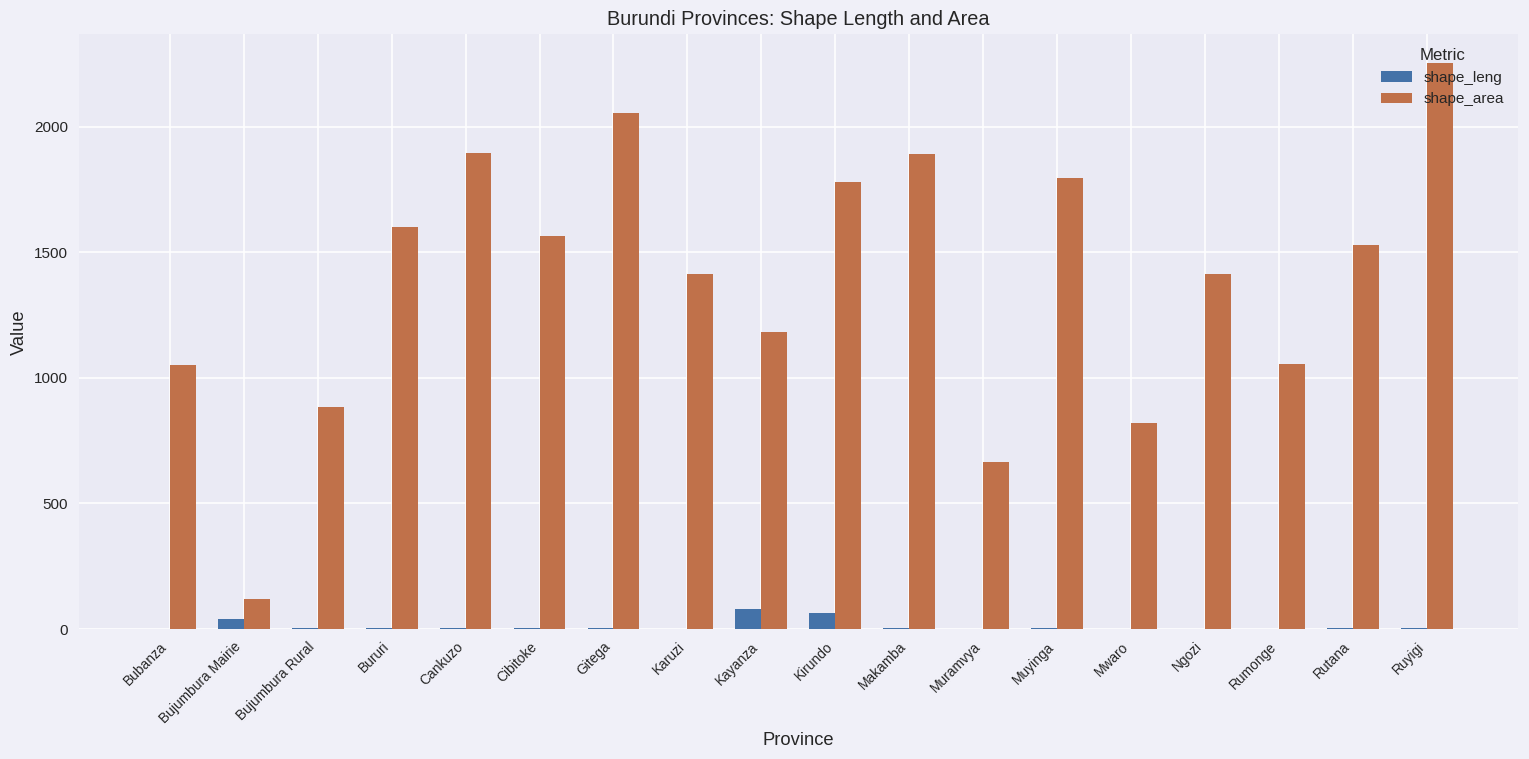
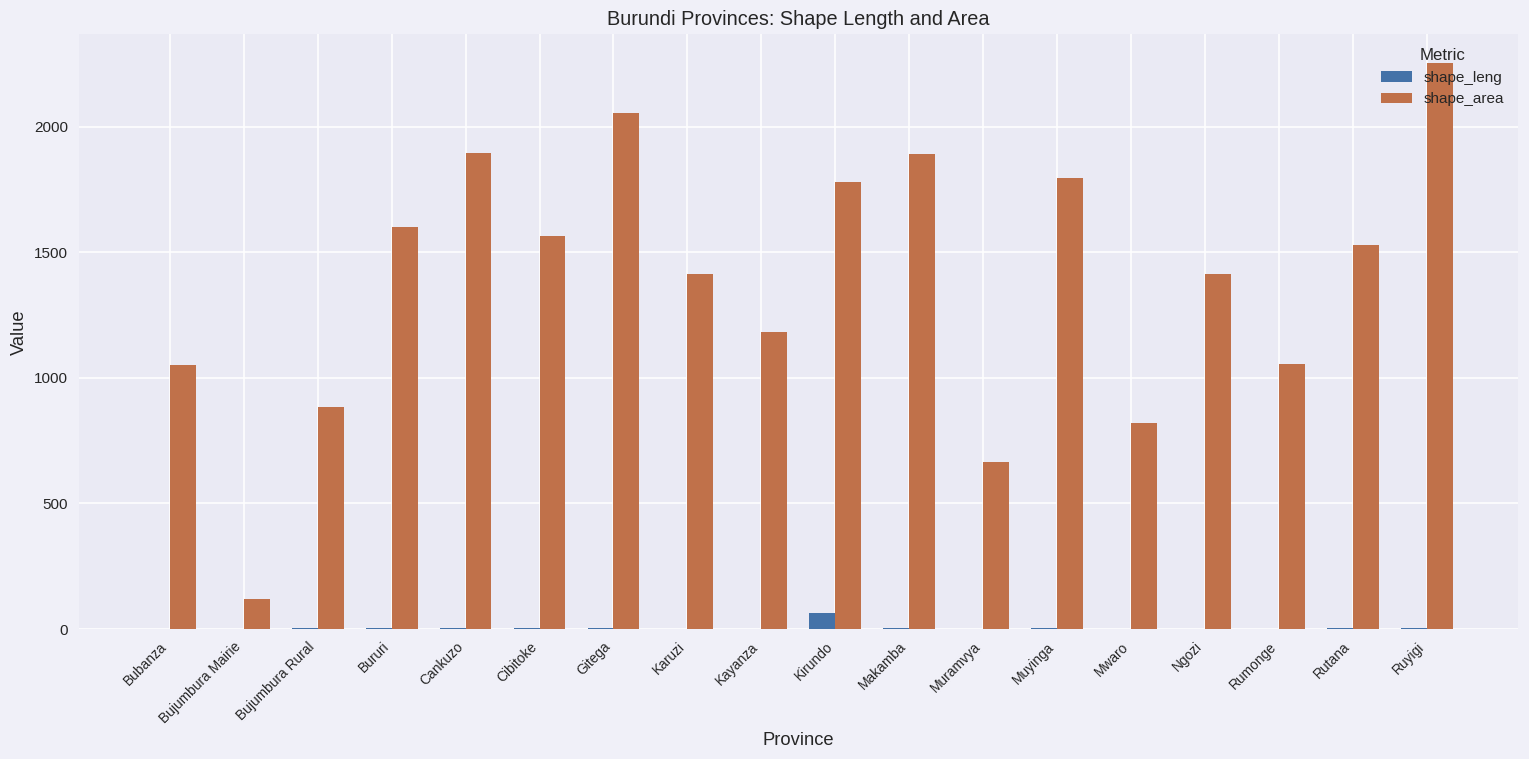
  {
    "shape_leng": {
-     "Bujumbura Mairie": 40,
-     "Kayanza": 80,
+     "Bujumbura Mairie": 0,
+     "Kayanza": 0,
      "Kirundo": 70
    },
    "shape_area": {
      "Bubanza": 1050,
      "Bujumbura Mairie": 120,
      "Bujumbura Rural": 880,
      "Bururi": 1600,
      "Cankuzo": 1890,
      "Cibitoke": 1560,
      "Gitega": 2060,
      "Karuzi": 1410,
      "Kayanza": 1180,
      "Kirundo": 1780,
      "Makamba": 1890,
      "Muramvya": 670,
      "Muyinga": 1800,
      "Mwaro": 820,
      "Ngozi": 1410,
      "Rumonge": 1050,
      "Rutana": 1530,
      "Ruyigi": 2260
    }
  }
